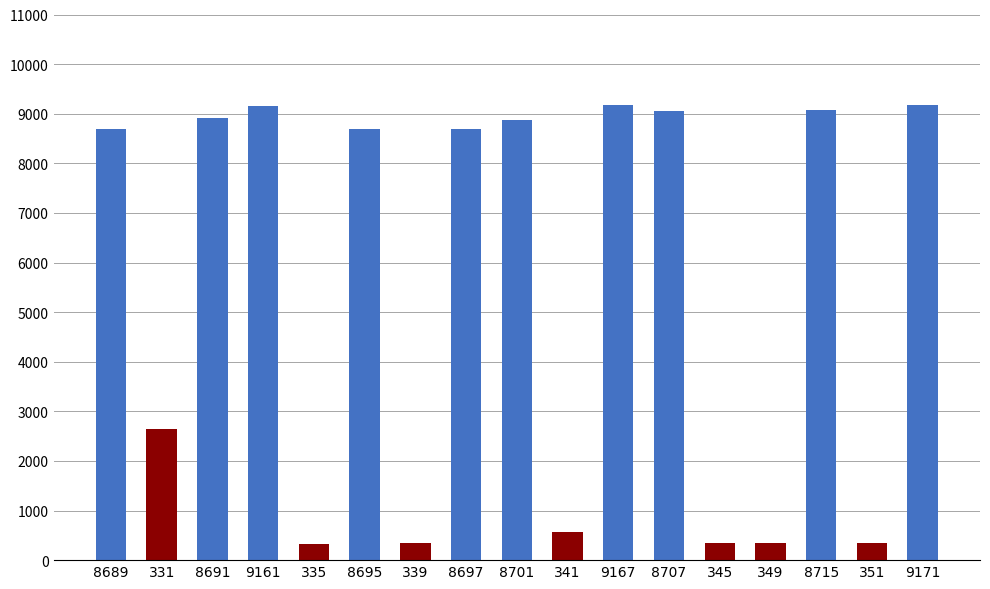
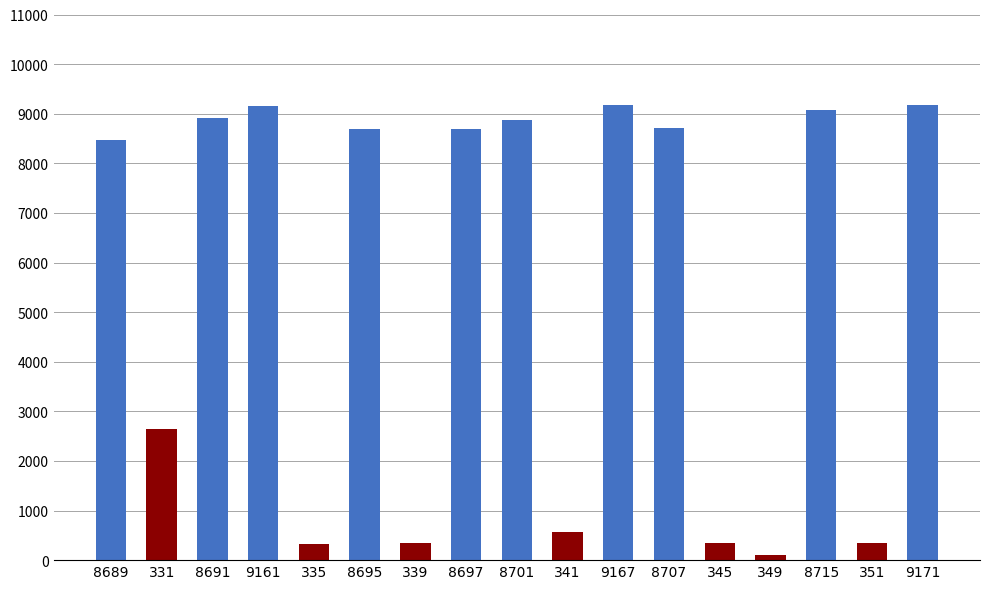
  {
-   "8689": 8700,
+   "8689": 8500,
    "331": 2600,
    "8691": 8900,
    "9161": 9200,
    "335": 300,
    "8695": 8700,
    "339": 300,
    "8697": 8700,
    "8701": 8900,
    "341": 600,
    "9167": 9200,
-   "8707": 9000,
+   "8707": 8700,
    "345": 300,
-   "349": 300,
+   "349": 100,
    "8715": 9100,
    "351": 400,
    "9171": 9200
  }
